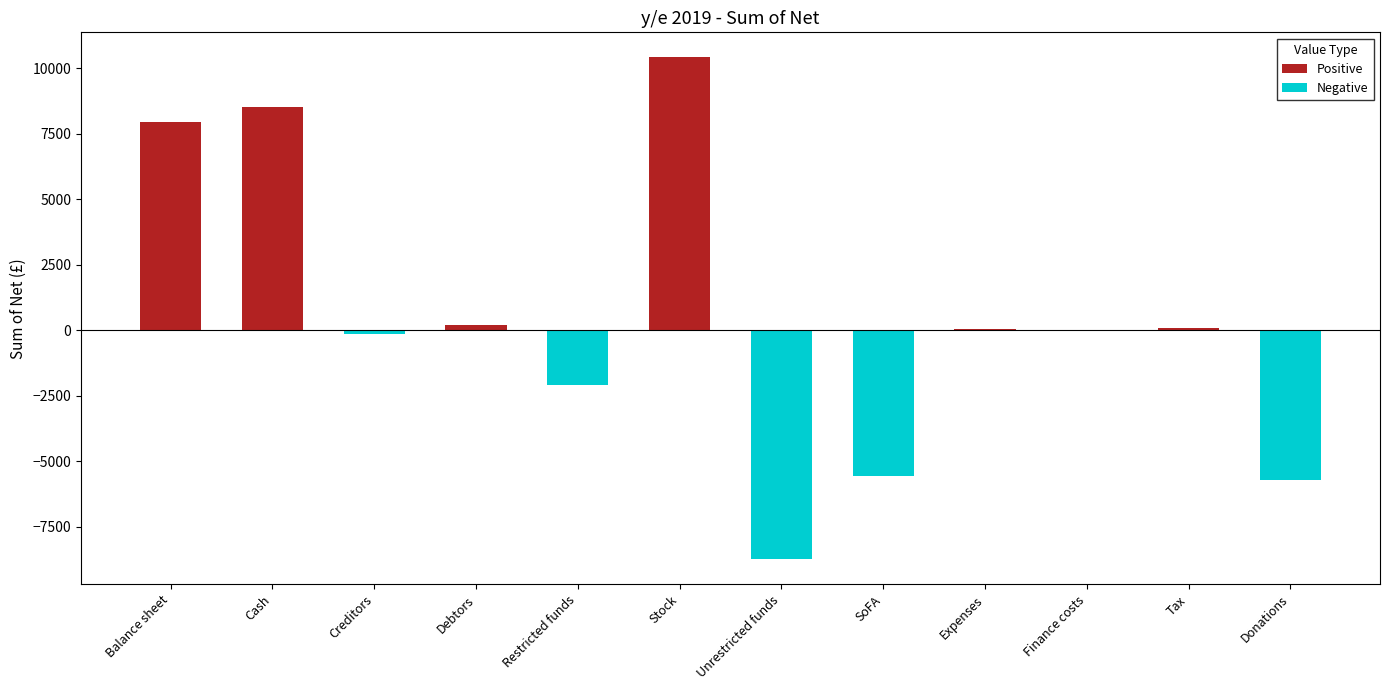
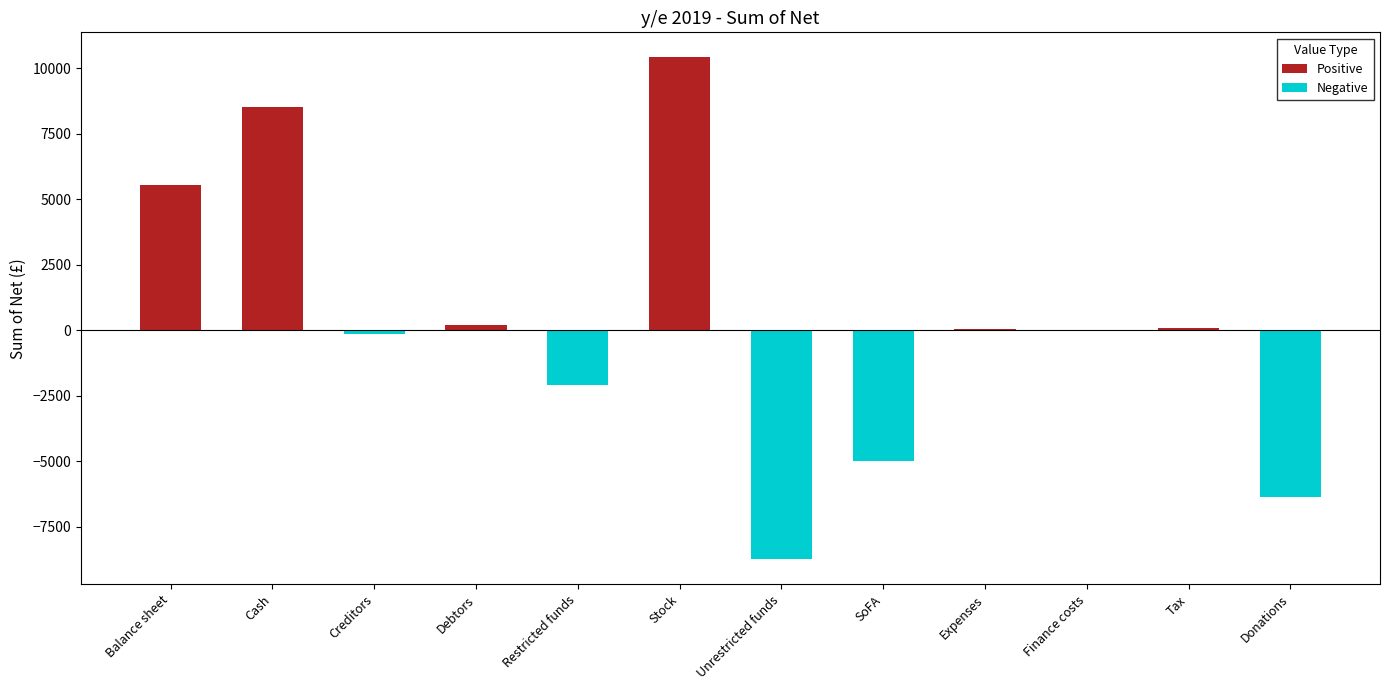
  {
    "Positive": {
-     "Balance sheet": 7900,
+     "Balance sheet": 5600,
      "Cash": 8500,
      "Creditors": 0,
      "Debtors": 200,
      "Restricted funds": 0,
      "Stock": 10400,
      "Unrestricted funds": 0,
      "SoFA": 0,
      "Donations": 0
    },
    "Negative": {
      "Balance sheet": 0,
      "Cash": 0,
      "Creditors": -200,
      "Debtors": 0,
      "Restricted funds": -2100,
      "Stock": 0,
      "Unrestricted funds": -8700,
-     "SoFA": -5600,
+     "SoFA": -5000,
      "Expenses": 0,
      "Finance costs": 0,
      "Tax": 0,
-     "Donations": -5700
+     "Donations": -6400
    }
  }
